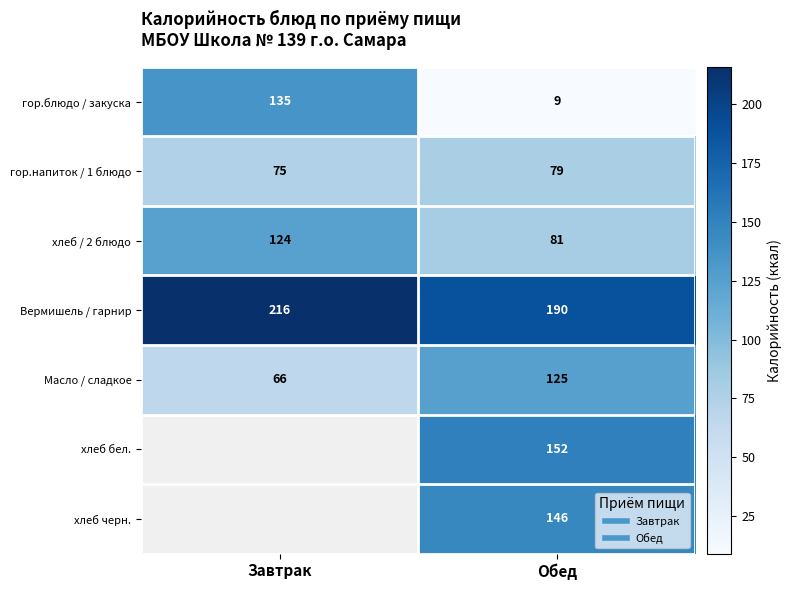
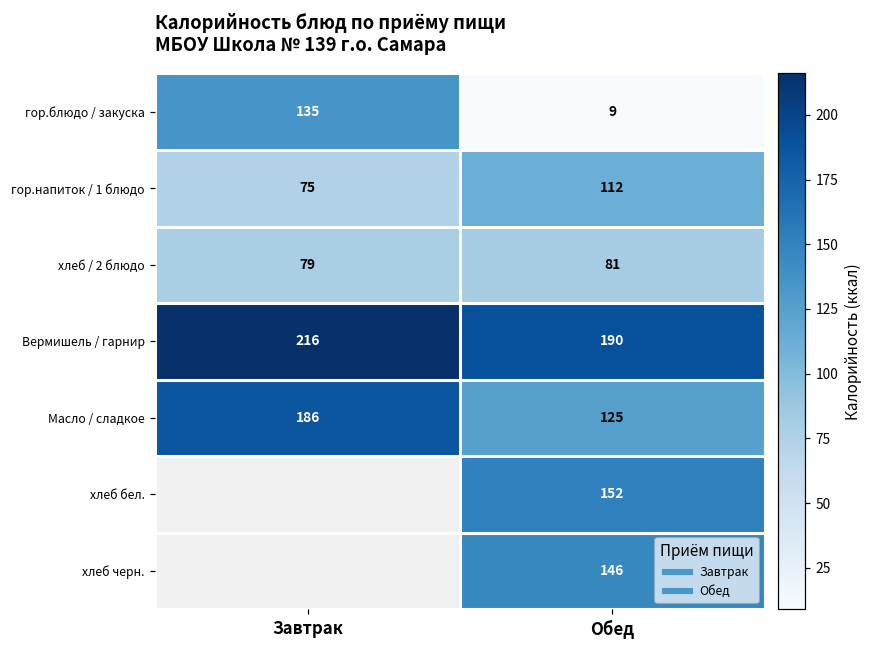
  {
    "гор.блюдо / закуска": {
      "Завтрак": 135,
      "Обед": 9
    },
    "гор.напиток / 1 блюдо": {
      "Завтрак": 75,
-     "Обед": 79
+     "Обед": 112
    },
    "хлеб / 2 блюдо": {
-     "Завтрак": 124,
+     "Завтрак": 79,
      "Обед": 81
    },
    "Вермишель / гарнир": {
      "Завтрак": 216,
      "Обед": 190
    },
    "Масло / сладкое": {
-     "Завтрак": 66,
+     "Завтрак": 186,
      "Обед": 125
    },
    "хлеб бел.": {
      "Обед": 152
    },
    "хлеб черн.": {
      "Обед": 146
    }
  }
